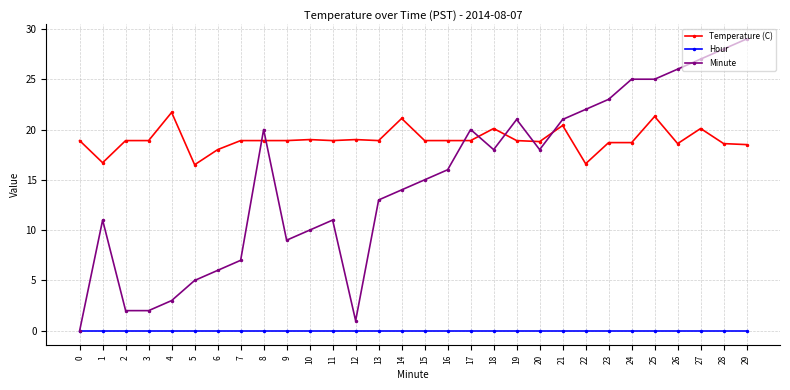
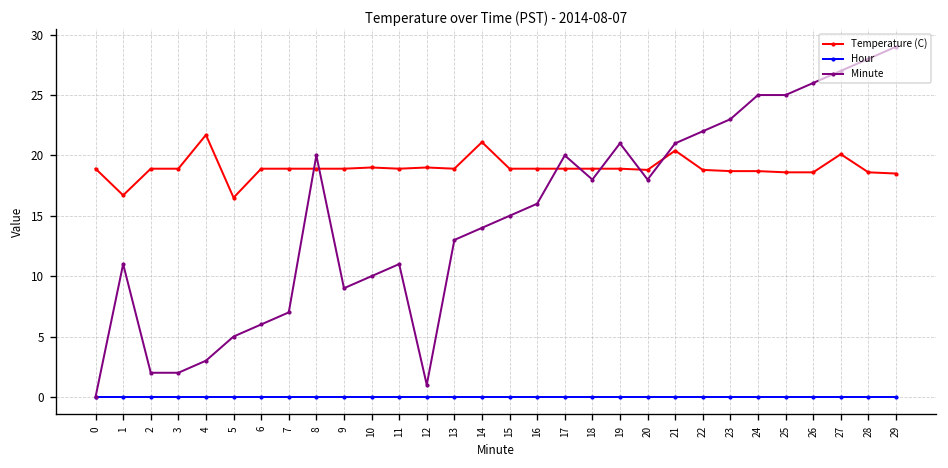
  {
    "Temperature (C)": {
      "0": 18.9,
      "1": 16.7,
      "2": 18.9,
      "3": 18.9,
      "4": 21.7,
      "5": 16.5,
-     "6": 18.0,
+     "6": 18.9,
      "7": 18.9,
      "8": 18.9,
      "9": 18.9,
      "10": 19.0,
      "11": 18.9,
      "12": 19.0,
      "13": 18.9,
      "14": 21.1,
      "15": 18.9,
      "16": 18.9,
      "17": 18.9,
-     "18": 20.1,
+     "18": 18.9,
      "19": 18.9,
      "20": 18.8,
      "21": 20.4,
-     "22": 16.6,
+     "22": 18.8,
      "23": 18.7,
      "24": 18.7,
-     "25": 21.3,
+     "25": 18.6,
      "26": 18.6,
      "27": 20.1,
      "28": 18.6,
      "29": 18.5
    },
    "Hour": {
      "1": 0.0,
      "2": 0.0,
      "3": 0.0,
      "4": 0.0,
      "5": 0.0,
      "6": 0.0,
      "7": 0.0,
      "8": 0.0,
      "9": 0.0,
      "10": 0.0,
      "11": 0.0,
      "12": 0.0,
      "13": 0.0,
      "14": 0.0,
      "15": 0.0,
      "16": 0.0,
      "17": 0.0,
      "18": 0.0,
      "19": 0.0,
      "20": 0.0,
      "21": 0.0,
      "22": 0.0,
      "23": 0.0,
      "24": 0.0,
      "25": 0.0,
      "26": 0.0,
      "27": 0.0,
      "28": 0.0,
      "29": 0.0
    },
    "Minute": {
      "1": 11.0,
      "2": 2.0,
      "3": 2.0,
      "4": 3.0,
      "5": 5.0,
      "6": 6.0,
      "7": 7.0,
      "8": 20.0,
      "9": 9.0,
      "10": 10.0,
      "11": 11.0,
      "12": 1.0,
      "13": 13.0,
      "14": 14.0,
      "15": 15.0,
      "16": 16.0,
      "17": 20.0,
      "18": 18.0,
      "19": 21.0,
      "20": 18.0,
      "21": 21.0,
      "22": 22.0,
      "23": 23.0,
      "24": 25.0,
      "25": 25.0,
      "26": 26.0
    }
  }
